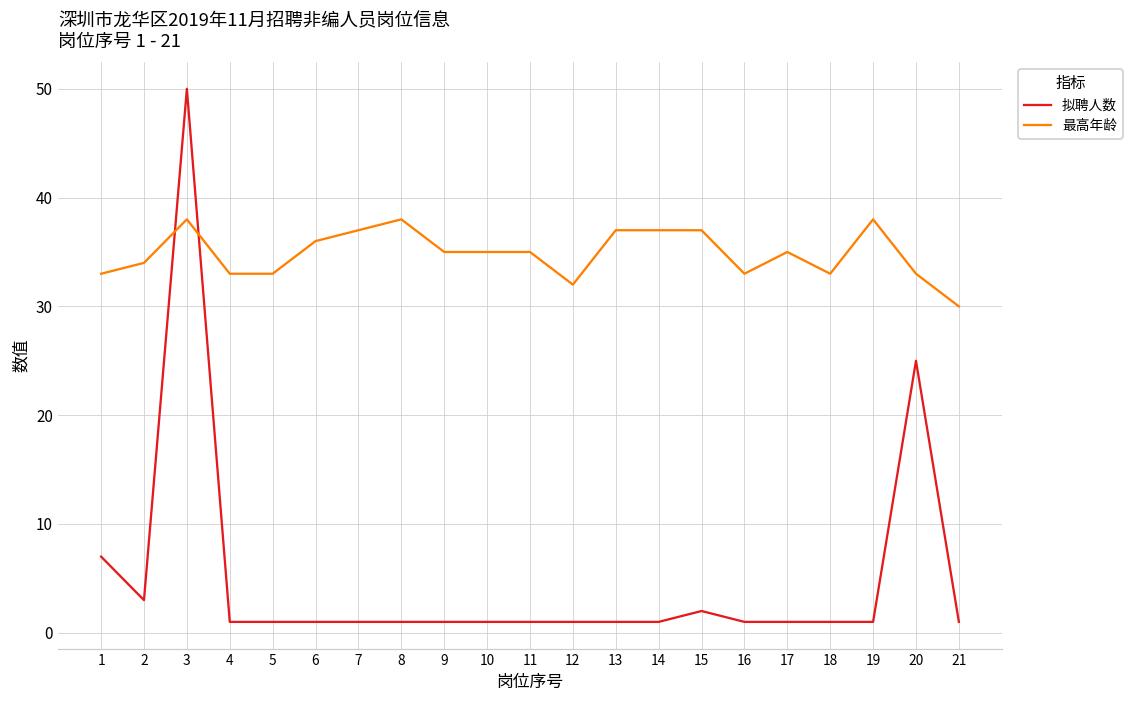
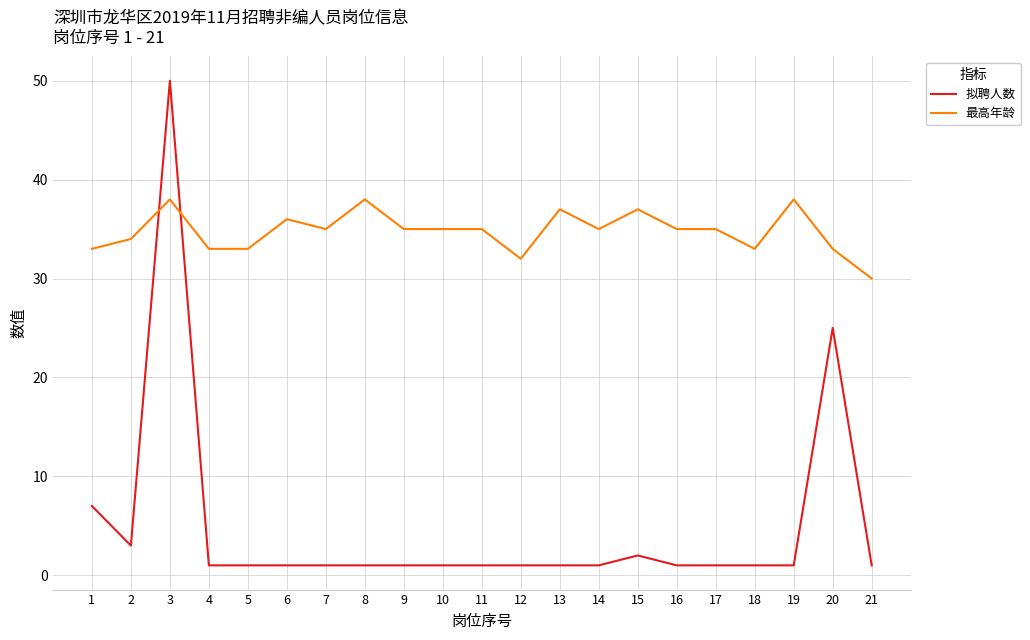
  {
    "拟聘人数": {
      "1": 7,
      "2": 3,
      "3": 50,
      "4": 1,
      "5": 1,
      "6": 1,
      "7": 1,
      "8": 1,
      "9": 1,
      "10": 1,
      "11": 1,
      "12": 1,
      "13": 1,
      "14": 1,
      "15": 2,
      "16": 1,
      "17": 1,
      "18": 1,
      "19": 1,
      "20": 25,
      "21": 1
    },
    "最高年龄": {
      "1": 33,
      "2": 34,
      "3": 38,
      "4": 33,
      "5": 33,
      "6": 36,
-     "7": 37,
+     "7": 35,
      "8": 38,
      "9": 35,
      "10": 35,
      "11": 35,
      "12": 32,
      "13": 37,
-     "14": 37,
+     "14": 35,
      "15": 37,
-     "16": 33,
+     "16": 35,
      "17": 35,
      "18": 33,
      "19": 38,
      "20": 33,
      "21": 30
    }
  }
